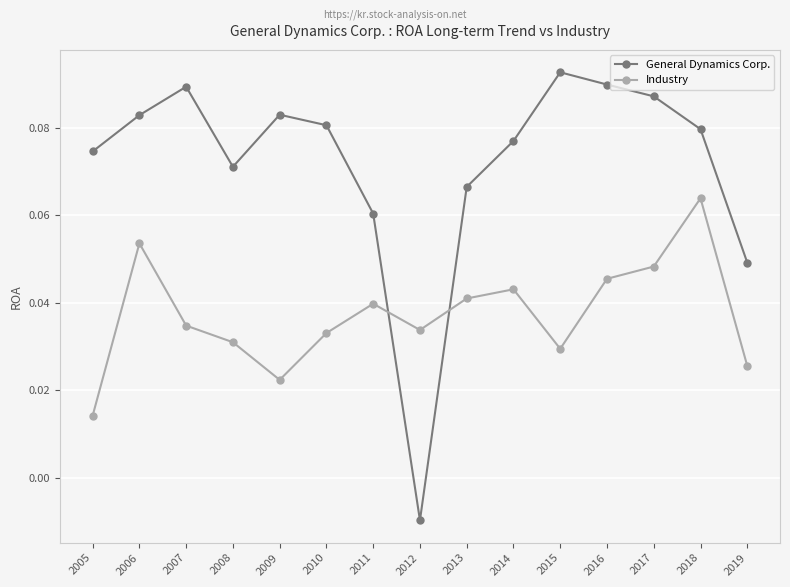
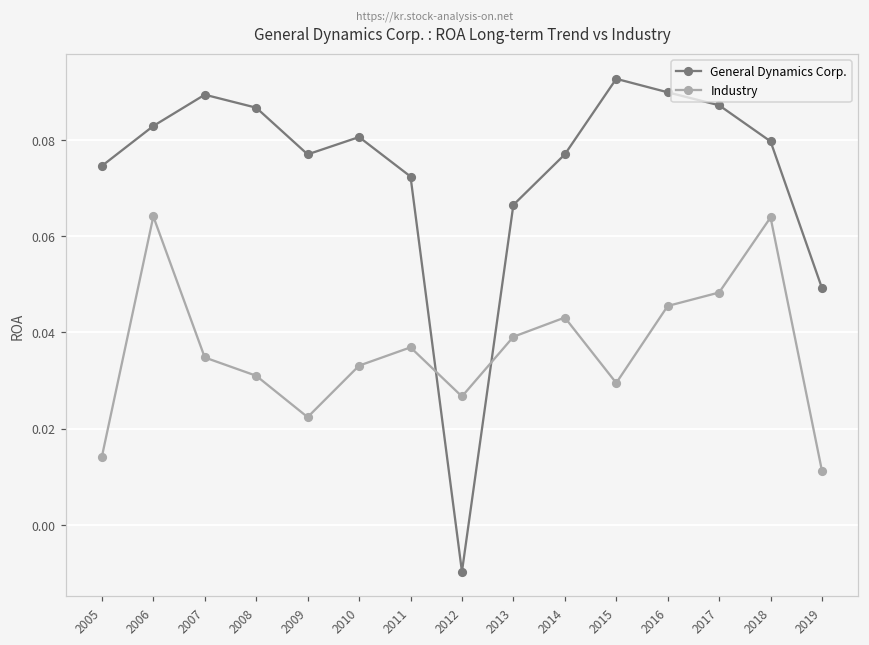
  {
    "General Dynamics Corp.": {
      "2005": 0.075,
      "2006": 0.083,
      "2007": 0.089,
-     "2008": 0.071,
-     "2009": 0.083,
+     "2008": 0.087,
+     "2009": 0.077,
      "2010": 0.081,
-     "2011": 0.060,
+     "2011": 0.072,
      "2012": -0.010,
      "2013": 0.067,
      "2014": 0.077,
      "2015": 0.093,
      "2016": 0.090,
      "2017": 0.087,
      "2018": 0.080,
      "2019": 0.049
    },
    "Industry": {
      "2005": 0.014,
-     "2006": 0.054,
+     "2006": 0.064,
      "2007": 0.035,
      "2008": 0.031,
      "2009": 0.022,
      "2010": 0.033,
-     "2011": 0.040,
-     "2012": 0.034,
-     "2013": 0.041,
+     "2011": 0.037,
+     "2012": 0.027,
+     "2013": 0.039,
      "2014": 0.043,
      "2015": 0.030,
      "2016": 0.046,
      "2017": 0.048,
      "2018": 0.064,
-     "2019": 0.026
+     "2019": 0.011
    }
  }
